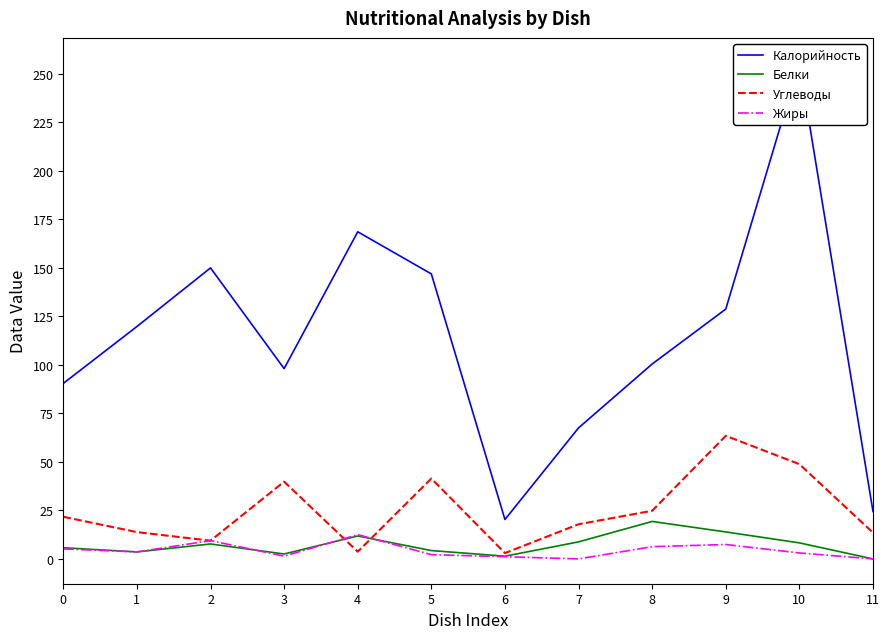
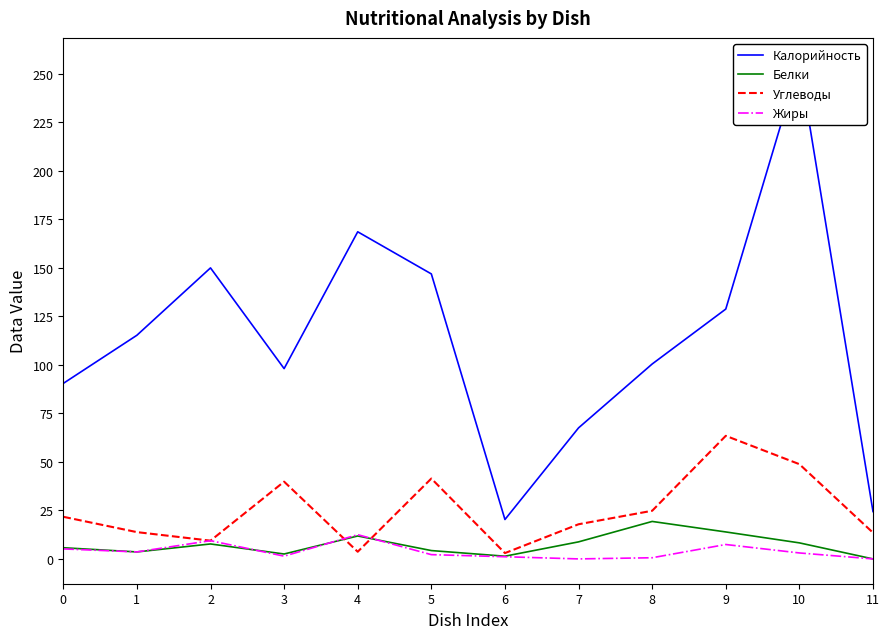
  {
    "Калорийность": {
      "0": 90,
-     "1": 120,
+     "1": 115,
      "2": 150,
      "3": 98,
      "4": 169,
      "5": 147,
      "6": 20,
      "7": 68,
      "8": 100,
      "9": 129,
      "11": 24
    },
    "Белки": {
      "2": 8,
      "5": 4,
      "7": 9,
      "8": 19,
      "9": 14,
      "10": 8
    },
    "Углеводы": {
      "0": 22,
      "1": 14,
      "3": 40,
      "4": 4,
      "5": 41,
      "6": 3,
      "7": 18,
      "8": 25,
      "9": 63,
      "10": 49,
      "11": 14
    },
    "Жиры": {
      "5": 2,
      "7": 0,
-     "8": 6,
+     "8": 1,
      "9": 7,
      "10": 3
    }
  }
